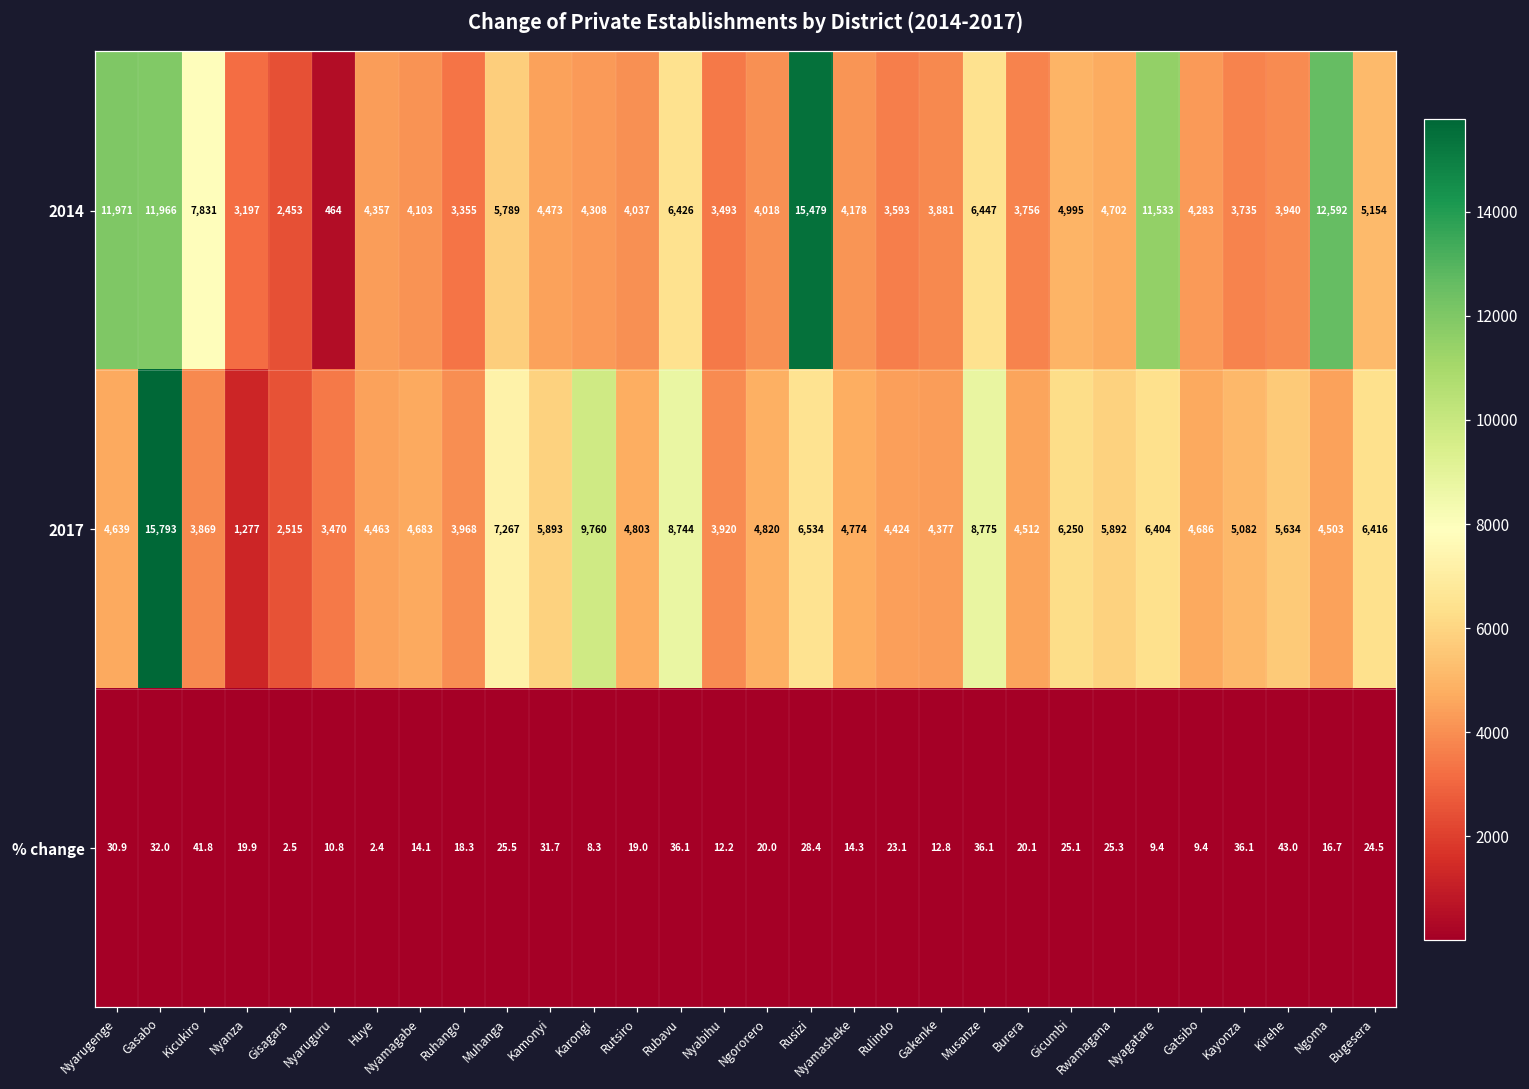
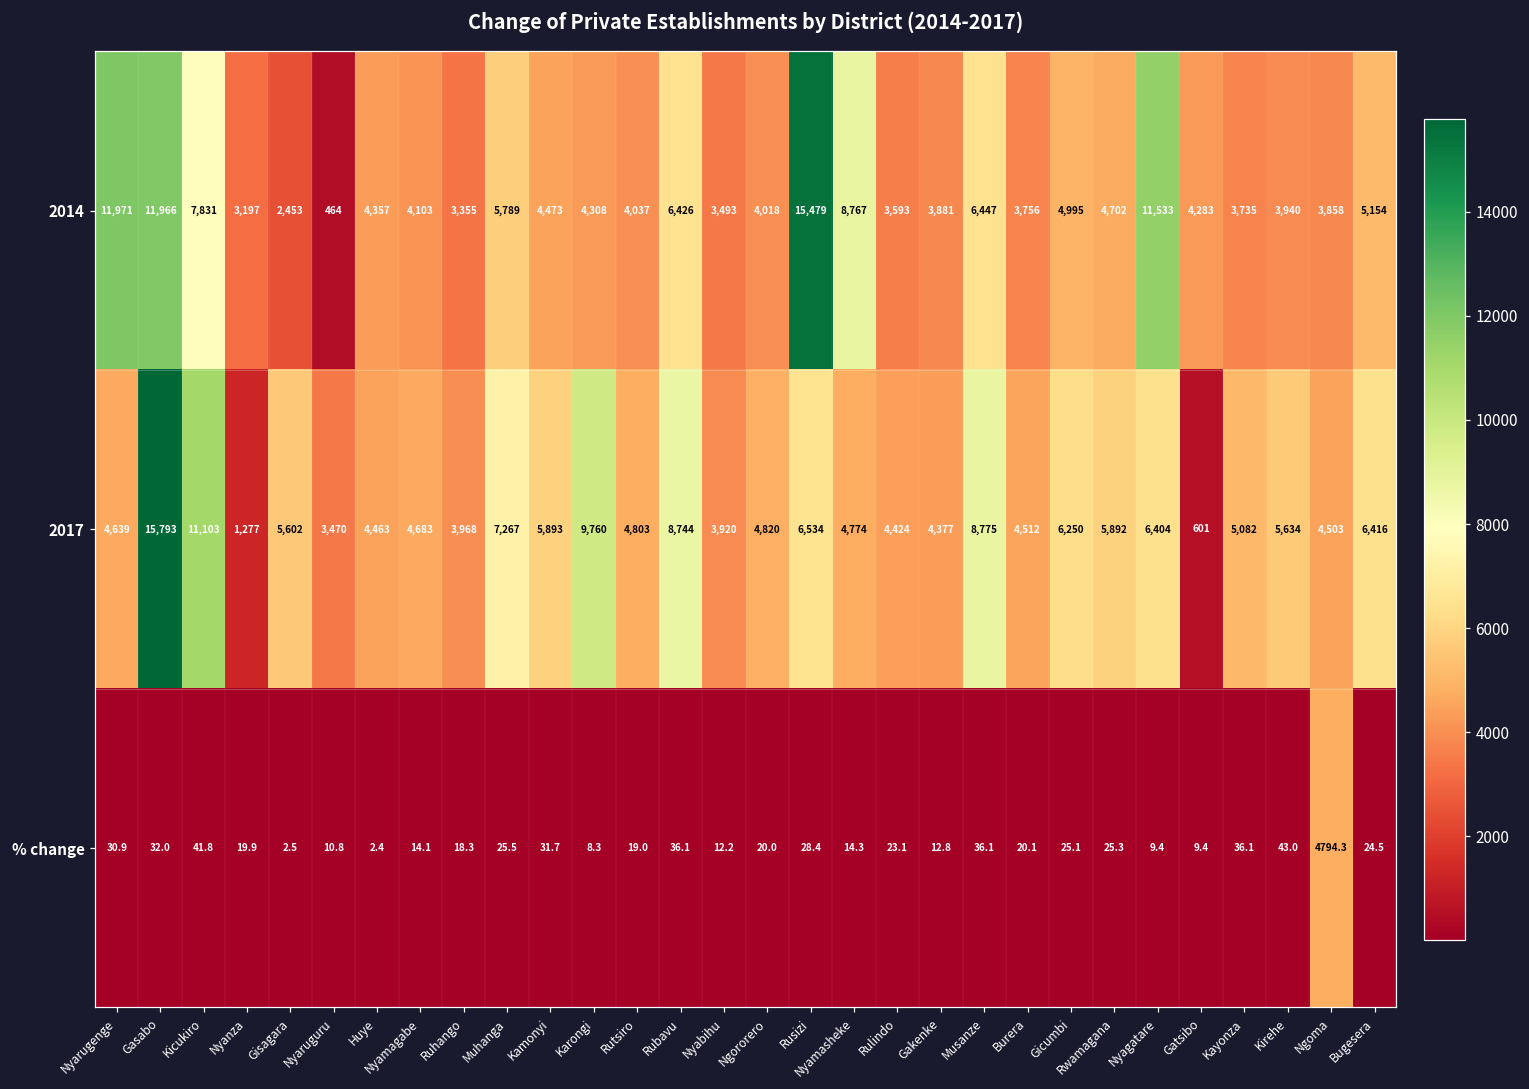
  {
    "2014": {
      "Nyarugenge": "11,971",
      "Gasabo": "11,966",
      "Kicukiro": "7,831",
      "Nyanza": "3,197",
      "Gisagara": "2,453",
      "Nyaruguru": "464",
      "Huye": "4,357",
      "Nyamagabe": "4,103",
      "Ruhango": "3,355",
      "Muhanga": "5,789",
      "Kamonyi": "4,473",
      "Karongi": "4,308",
      "Rutsiro": "4,037",
      "Rubavu": "6,426",
      "Nyabihu": "3,493",
      "Ngororero": "4,018",
      "Rusizi": "15,479",
-     "Nyamasheke": "4,178",
+     "Nyamasheke": "8,767",
      "Rulindo": "3,593",
      "Gakenke": "3,881",
      "Musanze": "6,447",
      "Burera": "3,756",
      "Gicumbi": "4,995",
      "Rwamagana": "4,702",
      "Nyagatare": "11,533",
      "Gatsibo": "4,283",
      "Kayonza": "3,735",
      "Kirehe": "3,940",
-     "Ngoma": "12,592",
+     "Ngoma": "3,858",
      "Bugesera": "5,154"
    },
    "2017": {
      "Nyarugenge": "4,639",
      "Gasabo": "15,793",
-     "Kicukiro": "3,869",
+     "Kicukiro": "11,103",
      "Nyanza": "1,277",
-     "Gisagara": "2,515",
+     "Gisagara": "5,602",
      "Nyaruguru": "3,470",
      "Huye": "4,463",
      "Nyamagabe": "4,683",
      "Ruhango": "3,968",
      "Muhanga": "7,267",
      "Kamonyi": "5,893",
      "Karongi": "9,760",
      "Rutsiro": "4,803",
      "Rubavu": "8,744",
      "Nyabihu": "3,920",
      "Ngororero": "4,820",
      "Rusizi": "6,534",
      "Nyamasheke": "4,774",
      "Rulindo": "4,424",
      "Gakenke": "4,377",
      "Musanze": "8,775",
      "Burera": "4,512",
      "Gicumbi": "6,250",
      "Rwamagana": "5,892",
      "Nyagatare": "6,404",
-     "Gatsibo": "4,686",
+     "Gatsibo": "601",
      "Kayonza": "5,082",
      "Kirehe": "5,634",
      "Ngoma": "4,503",
      "Bugesera": "6,416"
    },
    "% change": {
      "Nyarugenge": "30.9",
      "Gasabo": "32.0",
      "Kicukiro": "41.8",
      "Nyanza": "19.9",
      "Gisagara": "2.5",
      "Nyaruguru": "10.8",
      "Huye": "2.4",
      "Nyamagabe": "14.1",
      "Ruhango": "18.3",
      "Muhanga": "25.5",
      "Kamonyi": "31.7",
      "Karongi": "8.3",
      "Rutsiro": "19.0",
      "Rubavu": "36.1",
      "Nyabihu": "12.2",
      "Ngororero": "20.0",
      "Rusizi": "28.4",
      "Nyamasheke": "14.3",
      "Rulindo": "23.1",
      "Gakenke": "12.8",
      "Musanze": "36.1",
      "Burera": "20.1",
      "Gicumbi": "25.1",
      "Rwamagana": "25.3",
      "Nyagatare": "9.4",
      "Gatsibo": "9.4",
      "Kayonza": "36.1",
      "Kirehe": "43.0",
-     "Ngoma": "16.7",
+     "Ngoma": "4794.3",
      "Bugesera": "24.5"
    }
  }
